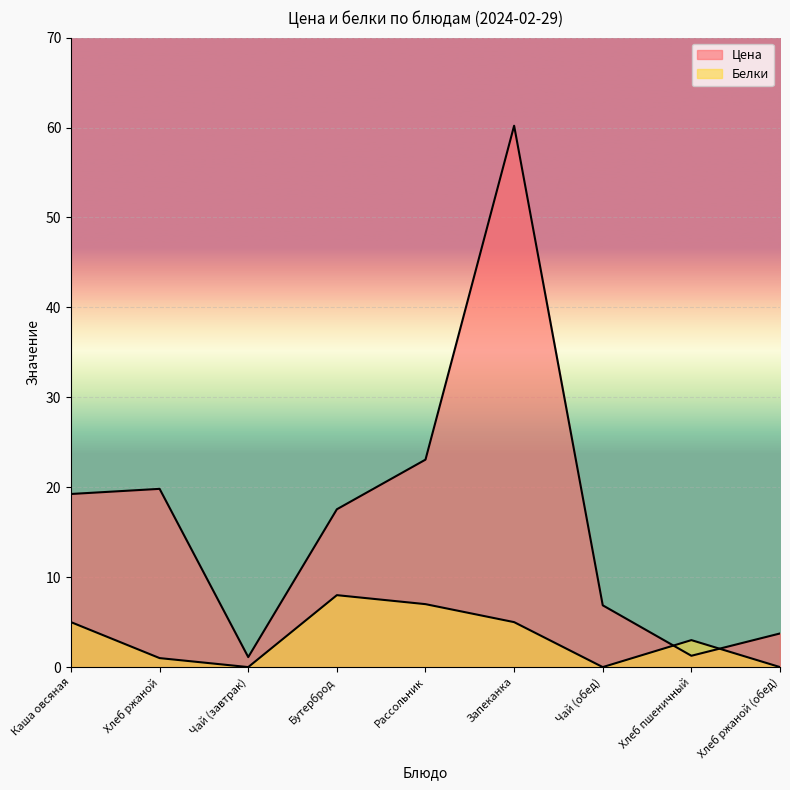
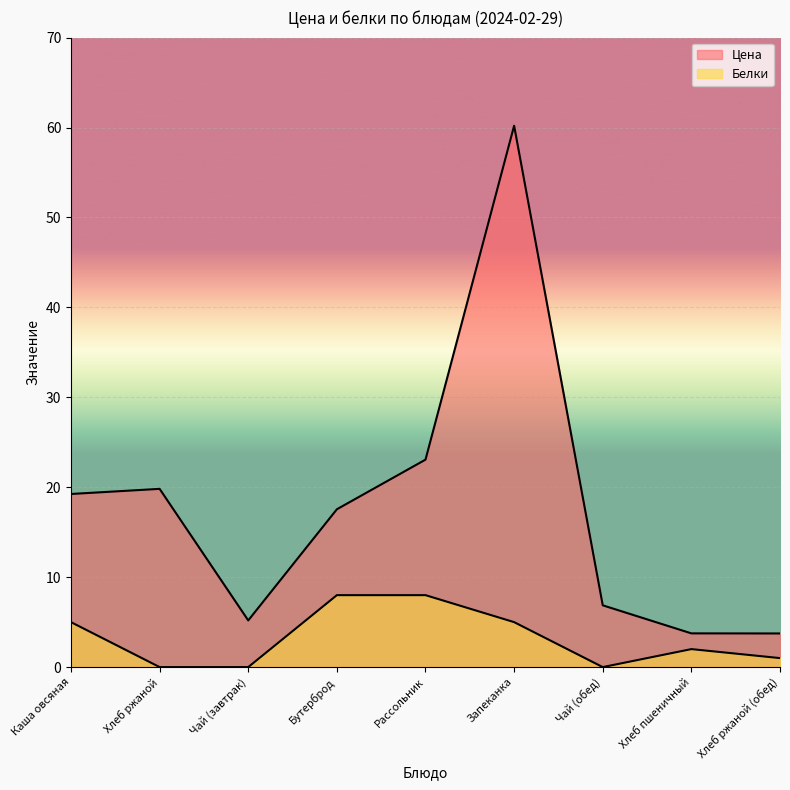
  {
    "Цена": {
      "Каша овсяная": 19,
      "Хлеб ржаной": 20,
-     "Чай (завтрак)": 1,
+     "Чай (завтрак)": 5,
      "Бутерброд": 18,
      "Рассольник": 23,
      "Запеканка": 60,
      "Чай (обед)": 7,
-     "Хлеб пшеничный": 1,
+     "Хлеб пшеничный": 4,
      "Хлеб ржаной (обед)": 4
    },
    "Белки": {
      "Каша овсяная": 5,
-     "Хлеб ржаной": 1,
+     "Хлеб ржаной": 0,
      "Чай (завтрак)": 0,
      "Бутерброд": 8,
-     "Рассольник": 7,
+     "Рассольник": 8,
      "Запеканка": 5,
      "Чай (обед)": 0,
-     "Хлеб пшеничный": 3,
-     "Хлеб ржаной (обед)": 0
+     "Хлеб пшеничный": 2,
+     "Хлеб ржаной (обед)": 1
    }
  }
